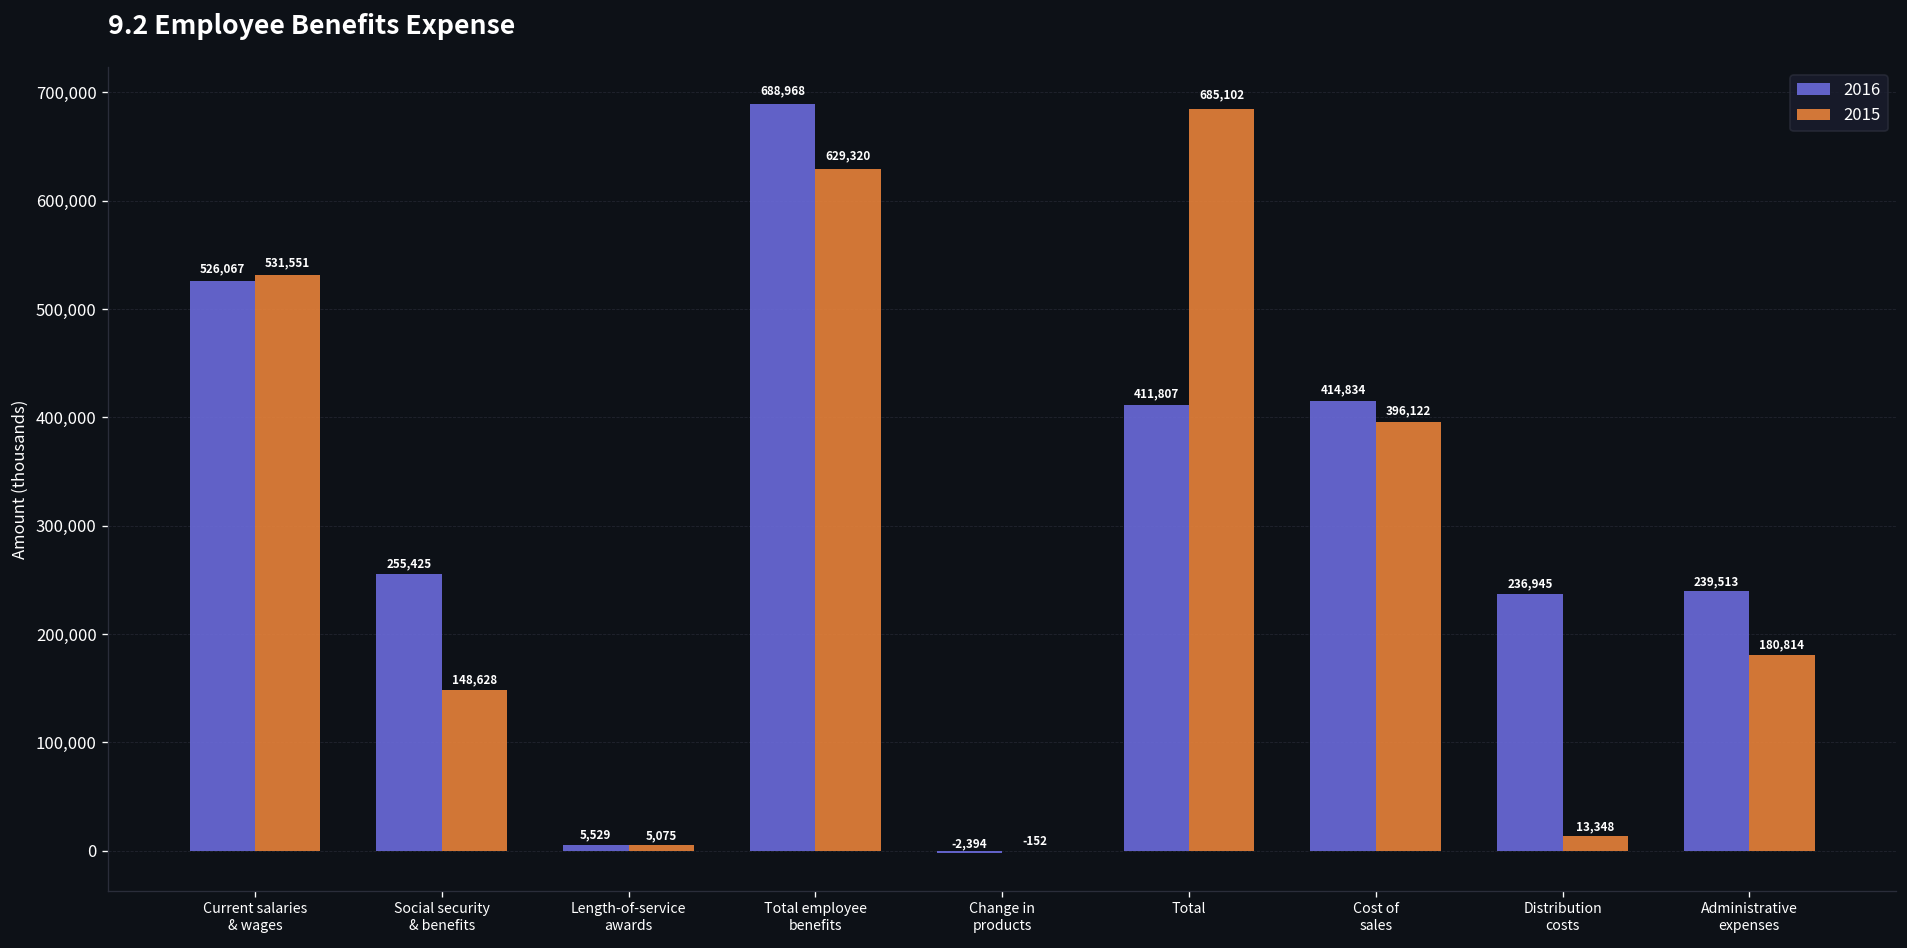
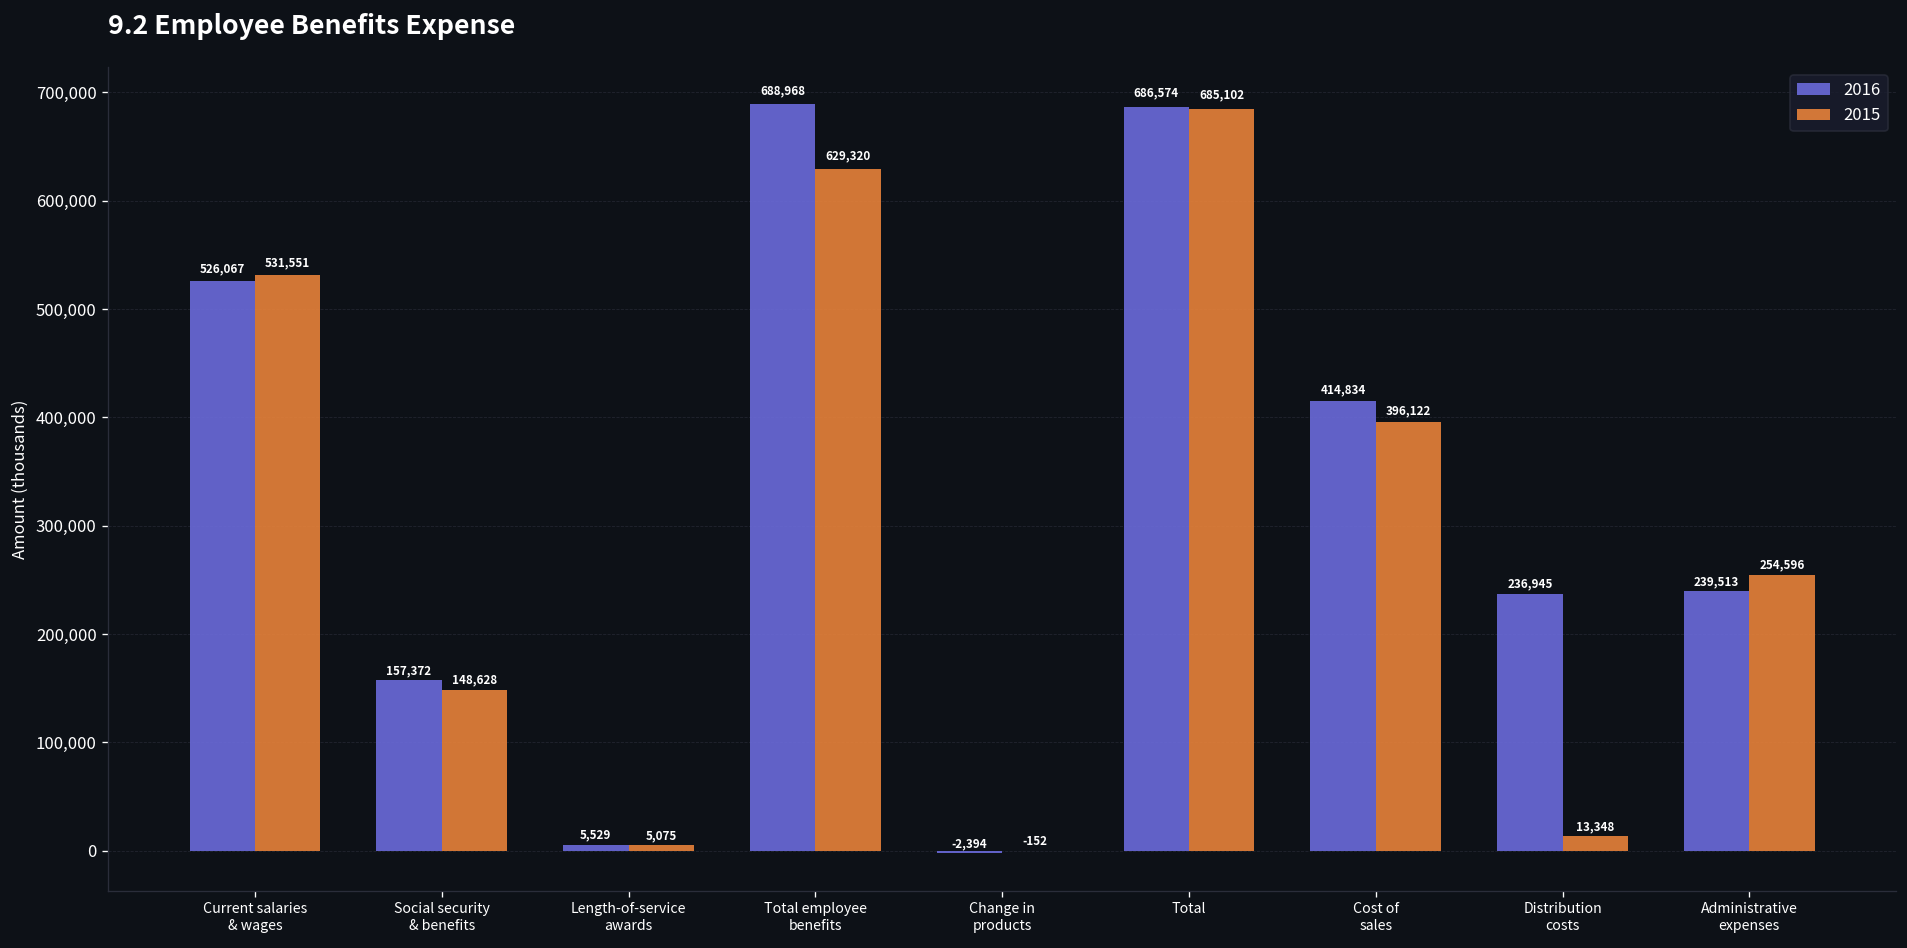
  {
    "2016": {
      "Current salaries & wages": "526,067",
-     "Social security & benefits": "255,425",
+     "Social security & benefits": "157,372",
      "Length-of-service awards": "5,529",
      "Total employee benefits": "688,968",
      "Change in products": "-2,394",
-     "Total": "411,807",
+     "Total": "686,574",
      "Cost of sales": "414,834",
      "Distribution costs": "236,945",
      "Administrative expenses": "239,513"
    },
    "2015": {
      "Current salaries & wages": "531,551",
      "Social security & benefits": "148,628",
      "Length-of-service awards": "5,075",
      "Total employee benefits": "629,320",
      "Change in products": "-152",
      "Total": "685,102",
      "Cost of sales": "396,122",
      "Distribution costs": "13,348",
-     "Administrative expenses": "180,814"
+     "Administrative expenses": "254,596"
    }
  }
